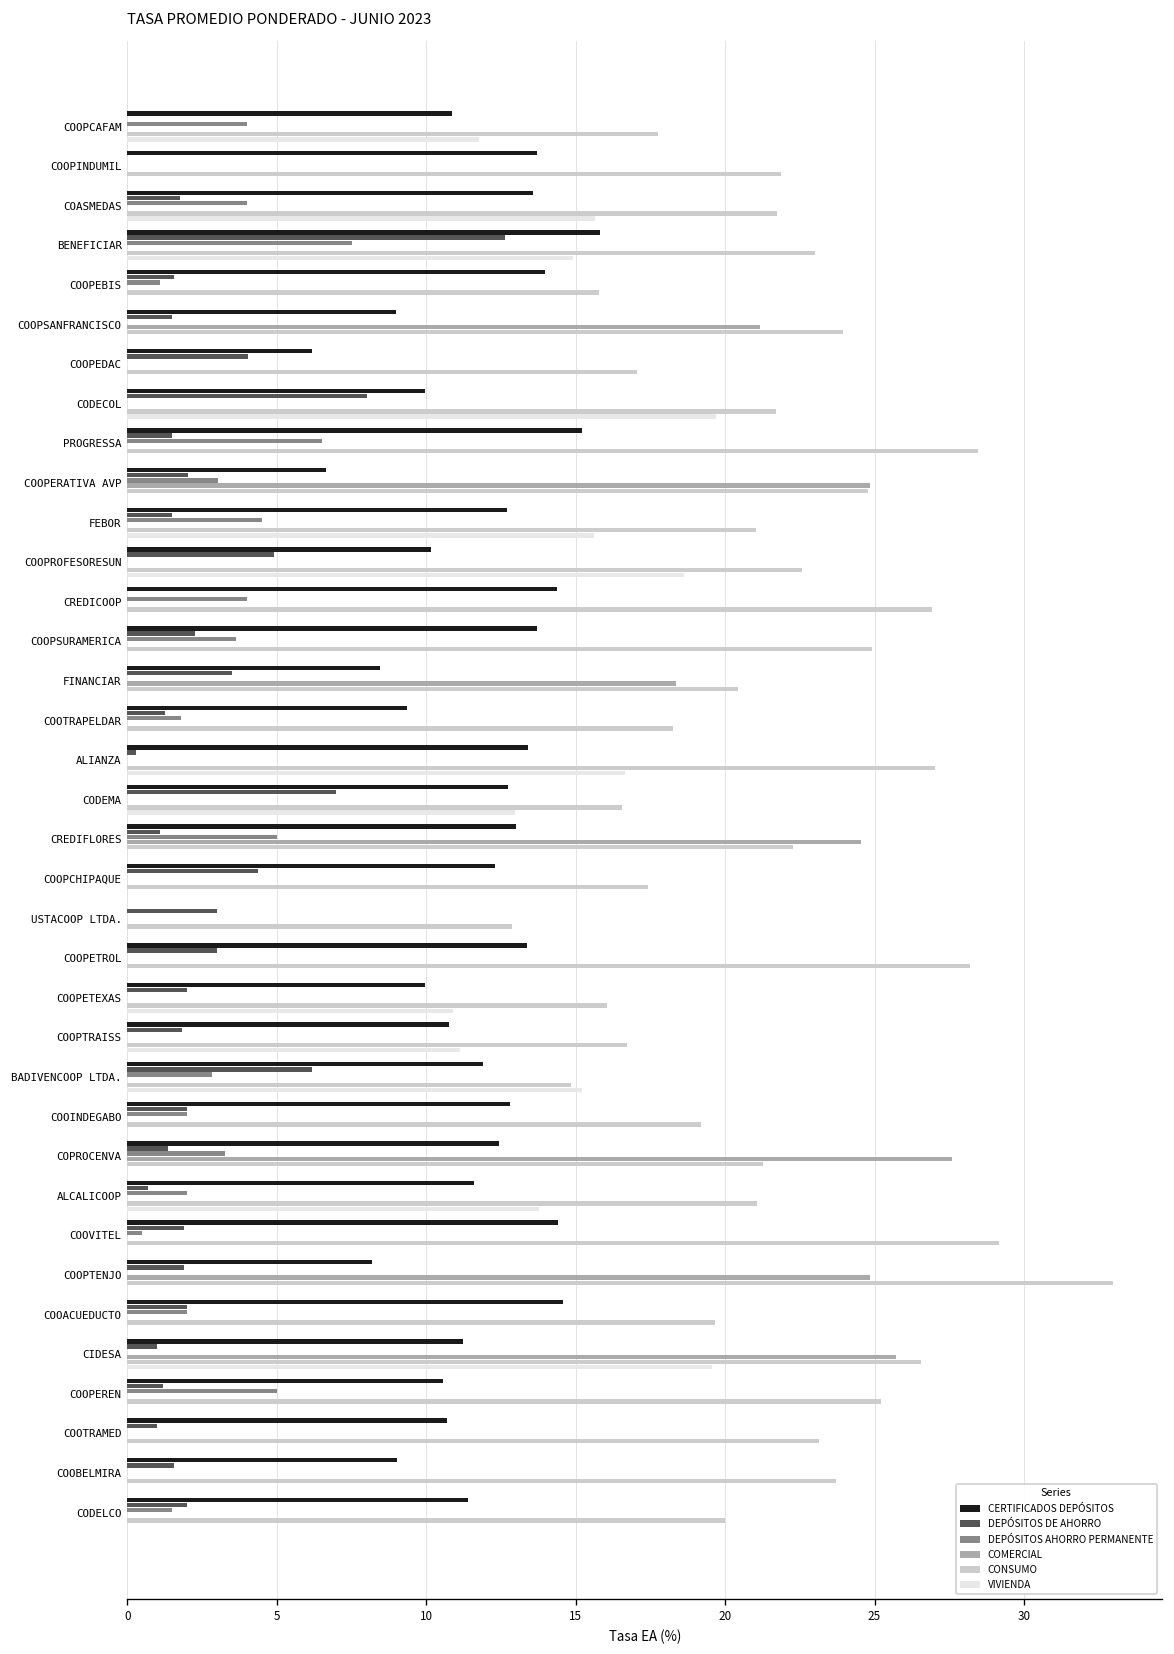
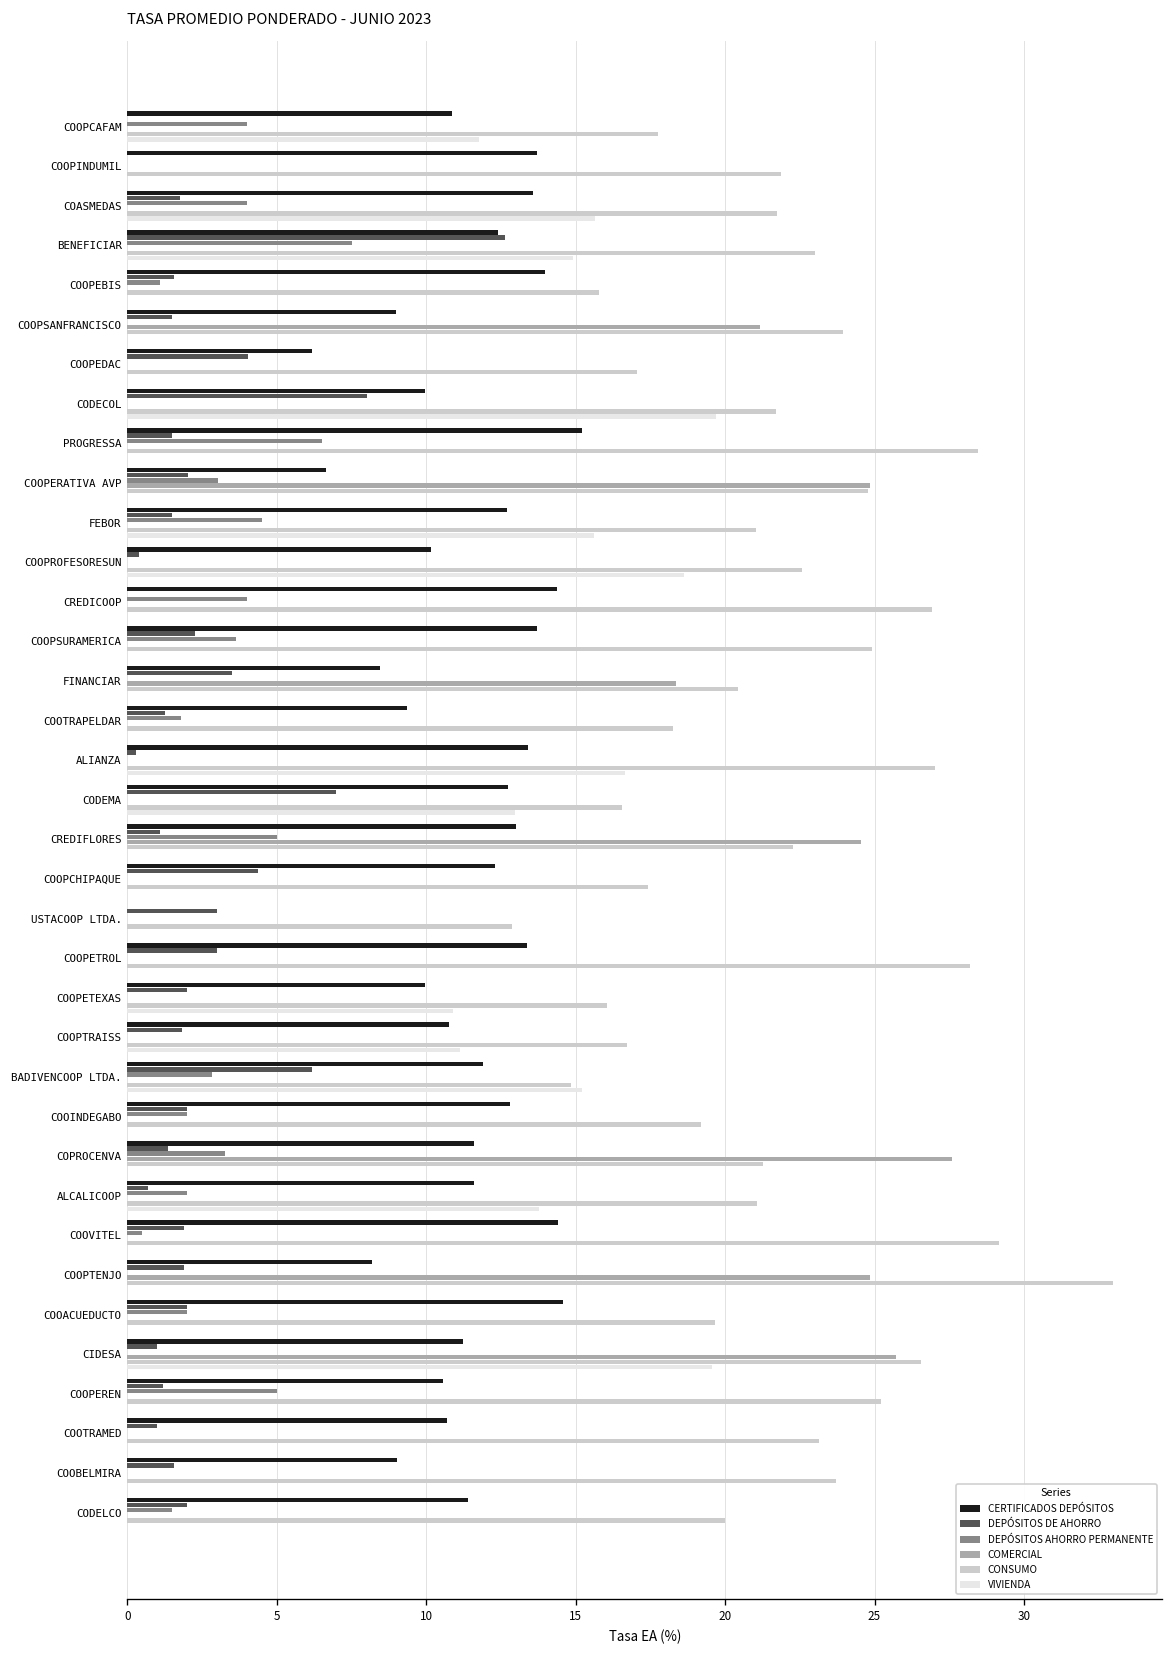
  {
    "CERTIFICADOS DEPÓSITOS": {
      "COOPCAFAM": 10.9,
      "COOPINDUMIL": 13.7,
      "COASMEDAS": 13.6,
-     "BENEFICIAR": 15.8,
+     "BENEFICIAR": 12.4,
      "COOPEBIS": 14.0,
      "COOPSANFRANCISCO": 9.0,
      "COOPEDAC": 6.2,
      "CODECOL": 10.0,
      "PROGRESSA": 15.2,
      "COOPERATIVA AVP": 6.6,
      "FEBOR": 12.7,
      "COOPROFESORESUN": 10.2,
      "CREDICOOP": 14.4,
      "COOPSURAMERICA": 13.7,
      "FINANCIAR": 8.5,
      "COOTRAPELDAR": 9.4,
      "ALIANZA": 13.4,
      "CODEMA": 12.7,
      "CREDIFLORES": 13.0,
      "COOPCHIPAQUE": 12.3,
      "USTACOOP LTDA.": 0.0,
      "COOPETROL": 13.4,
      "COOPETEXAS": 9.9,
      "COOPTRAISS": 10.7,
      "BADIVENCOOP LTDA.": 11.9,
      "COOINDEGABO": 12.8,
-     "COPROCENVA": 12.4,
+     "COPROCENVA": 11.6,
      "ALCALICOOP": 11.6,
      "COOVITEL": 14.4,
      "COOPTENJO": 8.2,
      "COOACUEDUCTO": 14.6,
      "CIDESA": 11.2,
      "COOPEREN": 10.6,
      "COOTRAMED": 10.7,
      "COOBELMIRA": 9.0,
      "CODELCO": 11.4
    },
    "DEPÓSITOS DE AHORRO": {
      "COOPCAFAM": 0.0,
      "COOPINDUMIL": 0.0,
      "COASMEDAS": 1.8,
      "BENEFICIAR": 12.6,
      "COOPEBIS": 1.6,
      "COOPSANFRANCISCO": 1.5,
      "COOPEDAC": 4.0,
      "CODECOL": 8.0,
      "PROGRESSA": 1.5,
      "COOPERATIVA AVP": 2.0,
      "FEBOR": 1.5,
-     "COOPROFESORESUN": 4.9,
+     "COOPROFESORESUN": 0.4,
      "CREDICOOP": 0.0,
      "COOPSURAMERICA": 2.3,
      "FINANCIAR": 3.5,
      "COOTRAPELDAR": 1.3,
      "ALIANZA": 0.3,
      "CODEMA": 7.0,
      "CREDIFLORES": 1.1,
      "COOPCHIPAQUE": 4.4,
      "USTACOOP LTDA.": 3.0,
      "COOPETROL": 3.0,
      "COOPETEXAS": 2.0,
      "COOPTRAISS": 1.8,
      "BADIVENCOOP LTDA.": 6.2,
      "COOINDEGABO": 2.0,
      "COPROCENVA": 1.3,
      "ALCALICOOP": 0.7,
      "COOVITEL": 1.9,
      "COOPTENJO": 1.9,
      "COOACUEDUCTO": 2.0,
      "CIDESA": 1.0,
      "COOPEREN": 1.2,
      "COOTRAMED": 1.0,
      "COOBELMIRA": 1.6,
      "CODELCO": 2.0
    }
  }
